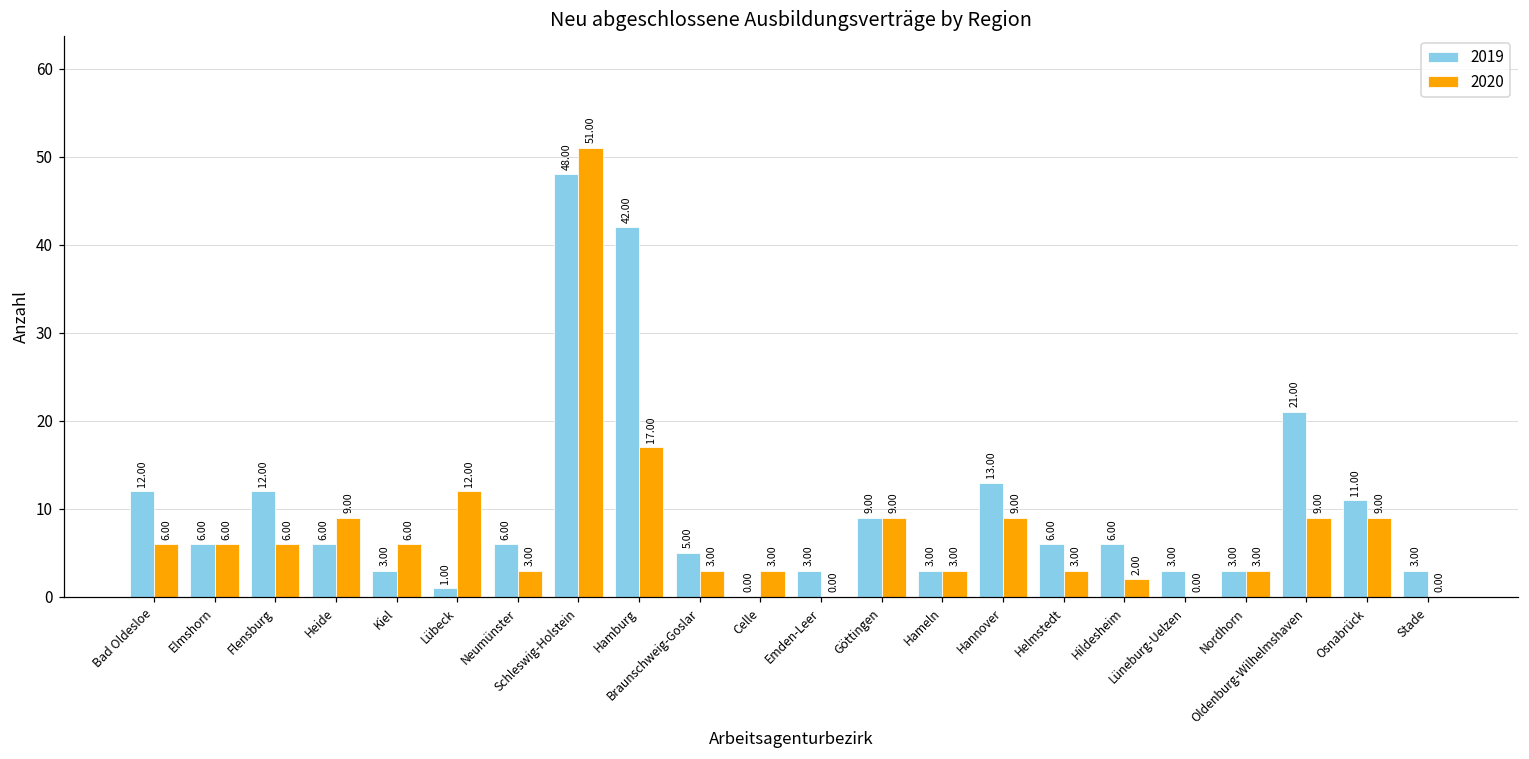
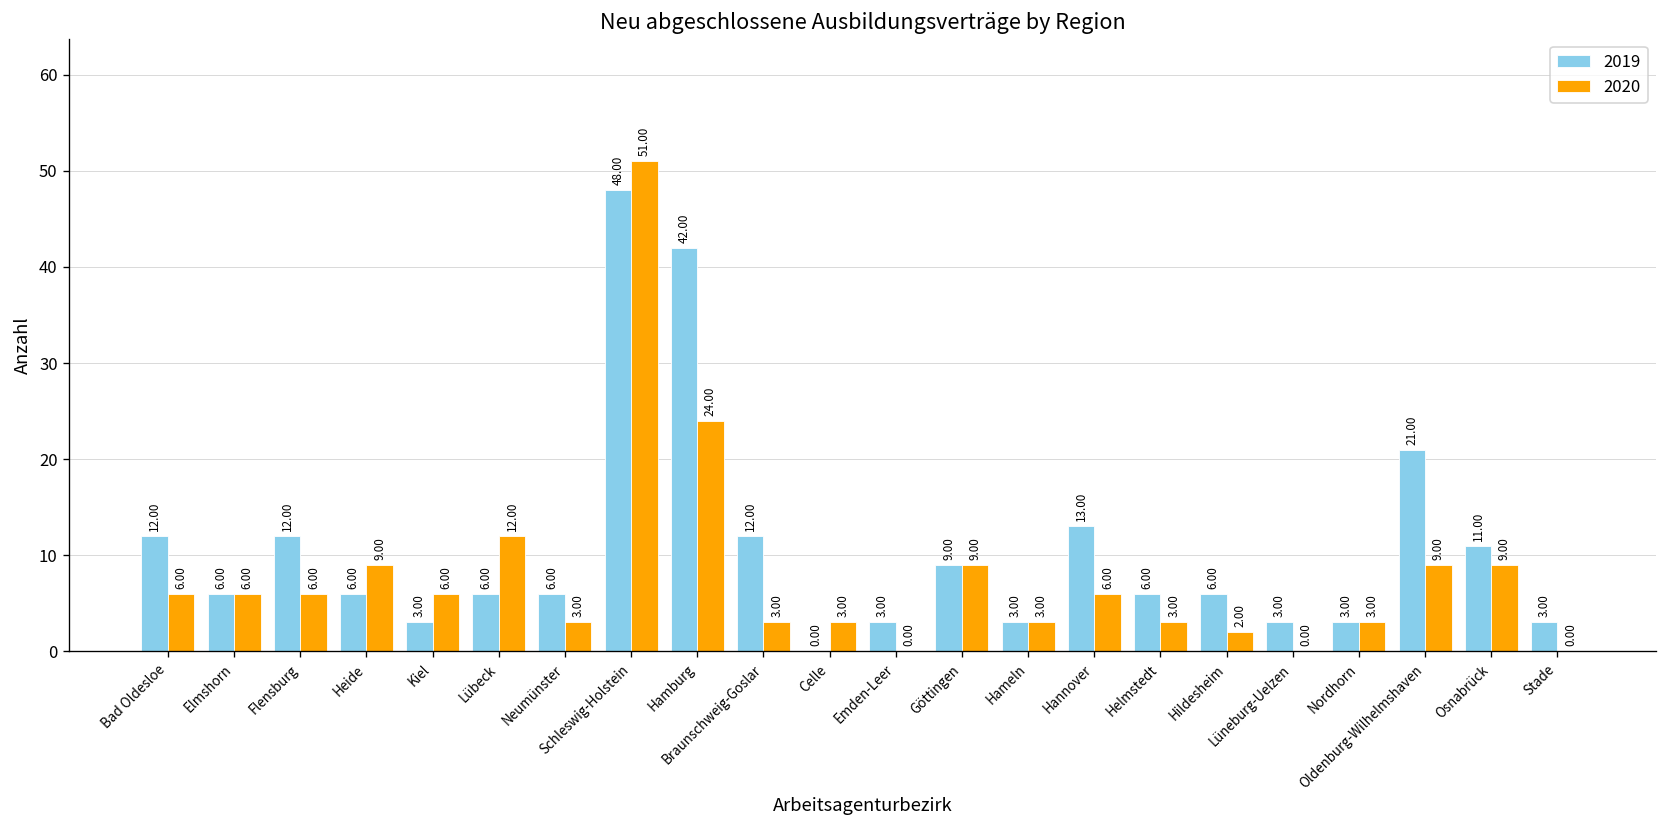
  {
    "2019": {
      "Bad Oldesloe": 12.00,
      "Elmshorn": 6.00,
      "Flensburg": 12.00,
      "Heide": 6.00,
      "Kiel": 3.00,
-     "Lübeck": 1.00,
+     "Lübeck": 6.00,
      "Neumünster": 6.00,
      "Schleswig-Holstein": 48.00,
      "Hamburg": 42.00,
-     "Braunschweig-Goslar": 5.00,
+     "Braunschweig-Goslar": 12.00,
      "Celle": 0.00,
      "Emden-Leer": 3.00,
      "Göttingen": 9.00,
      "Hameln": 3.00,
      "Hannover": 13.00,
      "Helmstedt": 6.00,
      "Hildesheim": 6.00,
      "Lüneburg-Uelzen": 3.00,
      "Nordhorn": 3.00,
      "Oldenburg-Wilhelmshaven": 21.00,
      "Osnabrück": 11.00,
      "Stade": 3.00
    },
    "2020": {
      "Bad Oldesloe": 6.00,
      "Elmshorn": 6.00,
      "Flensburg": 6.00,
      "Heide": 9.00,
      "Kiel": 6.00,
      "Lübeck": 12.00,
      "Neumünster": 3.00,
      "Schleswig-Holstein": 51.00,
-     "Hamburg": 17.00,
+     "Hamburg": 24.00,
      "Braunschweig-Goslar": 3.00,
      "Celle": 3.00,
      "Emden-Leer": 0.00,
      "Göttingen": 9.00,
      "Hameln": 3.00,
-     "Hannover": 9.00,
+     "Hannover": 6.00,
      "Helmstedt": 3.00,
      "Hildesheim": 2.00,
      "Lüneburg-Uelzen": 0.00,
      "Nordhorn": 3.00,
      "Oldenburg-Wilhelmshaven": 9.00,
      "Osnabrück": 9.00,
      "Stade": 0.00
    }
  }
